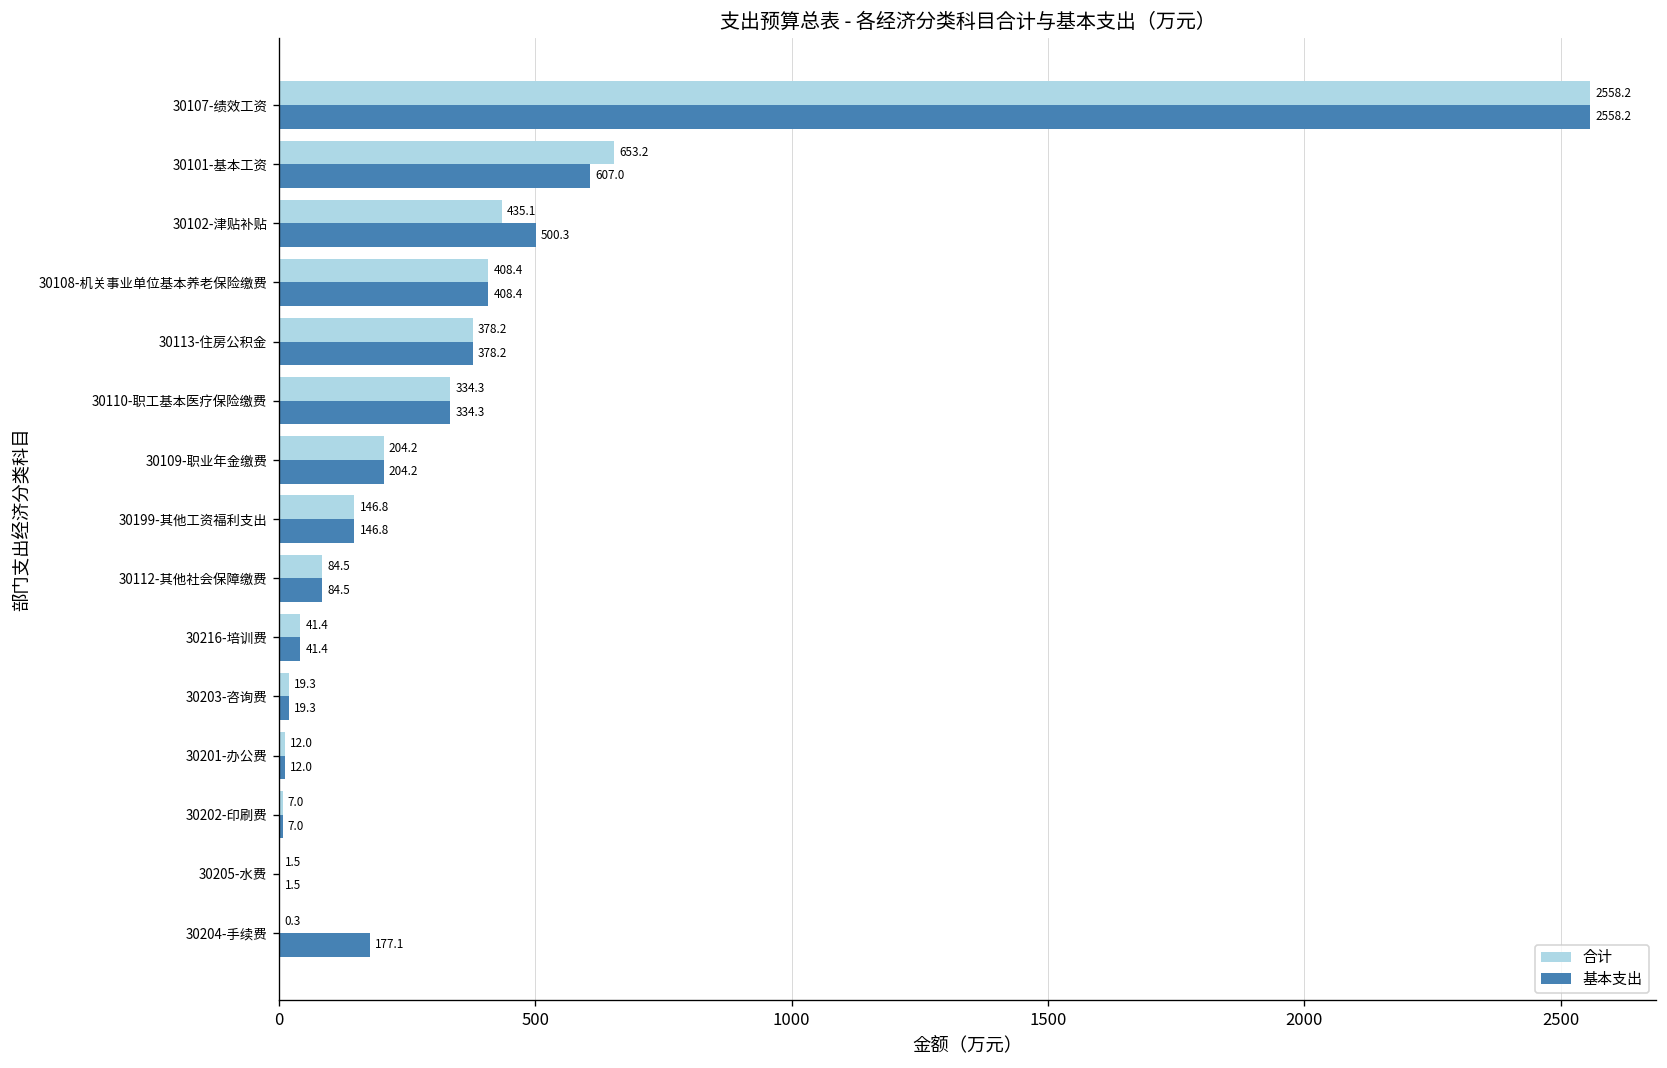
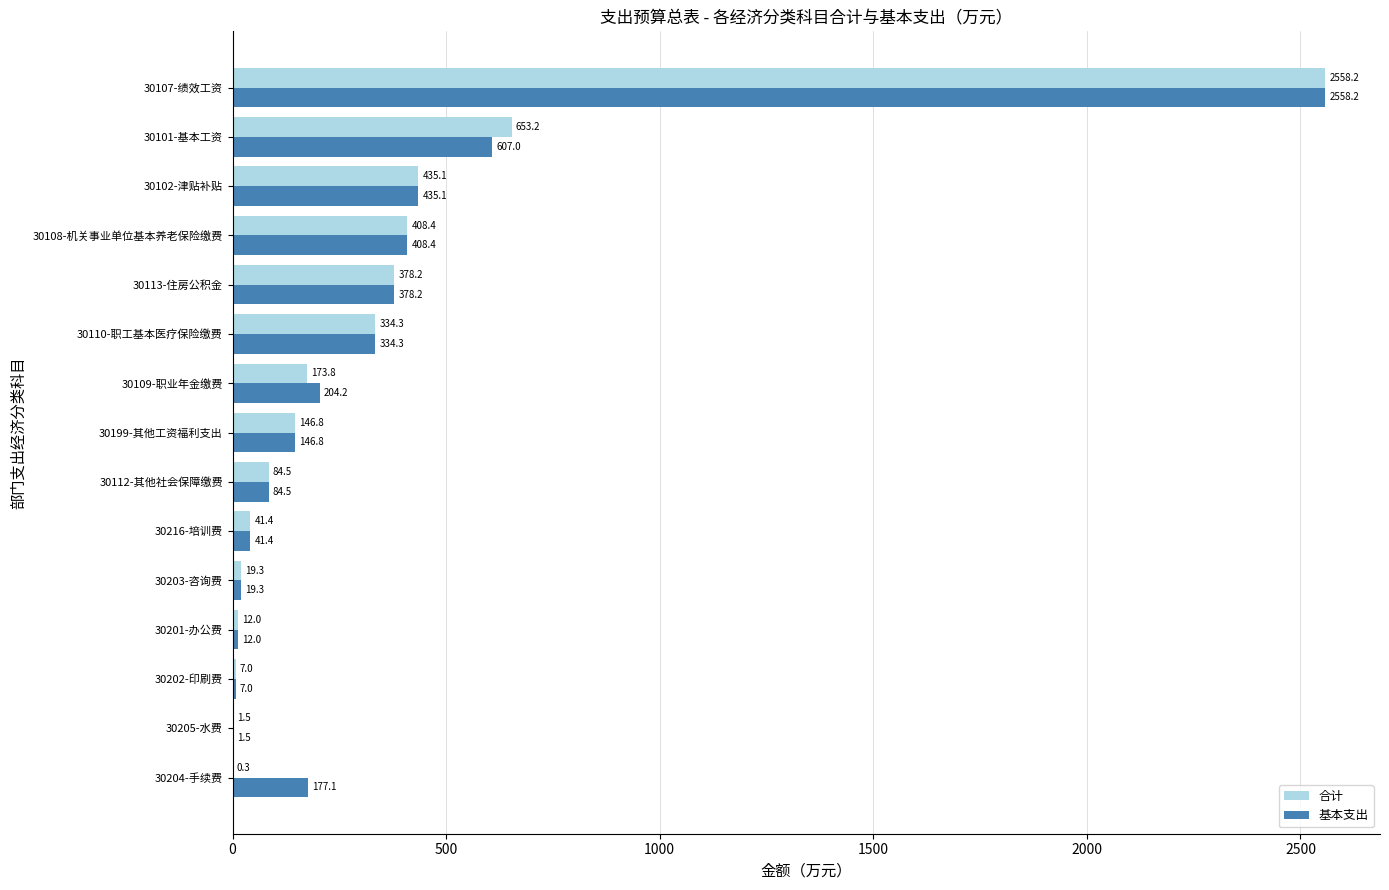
  {
    "合计": {
      "30107-绩效工资": 2558.2,
      "30101-基本工资": 653.2,
      "30102-津贴补贴": 435.1,
      "30108-机关事业单位基本养老保险缴费": 408.4,
      "30113-住房公积金": 378.2,
      "30110-职工基本医疗保险缴费": 334.3,
-     "30109-职业年金缴费": 204.2,
+     "30109-职业年金缴费": 173.8,
      "30199-其他工资福利支出": 146.8,
      "30112-其他社会保障缴费": 84.5,
      "30216-培训费": 41.4,
      "30203-咨询费": 19.3,
      "30201-办公费": 12.0,
      "30202-印刷费": 7.0,
      "30205-水费": 1.5,
      "30204-手续费": 0.3
    },
    "基本支出": {
      "30107-绩效工资": 2558.2,
      "30101-基本工资": 607.0,
-     "30102-津贴补贴": 500.3,
+     "30102-津贴补贴": 435.1,
      "30108-机关事业单位基本养老保险缴费": 408.4,
      "30113-住房公积金": 378.2,
      "30110-职工基本医疗保险缴费": 334.3,
      "30109-职业年金缴费": 204.2,
      "30199-其他工资福利支出": 146.8,
      "30112-其他社会保障缴费": 84.5,
      "30216-培训费": 41.4,
      "30203-咨询费": 19.3,
      "30201-办公费": 12.0,
      "30202-印刷费": 7.0,
      "30205-水费": 1.5,
      "30204-手续费": 177.1
    }
  }
